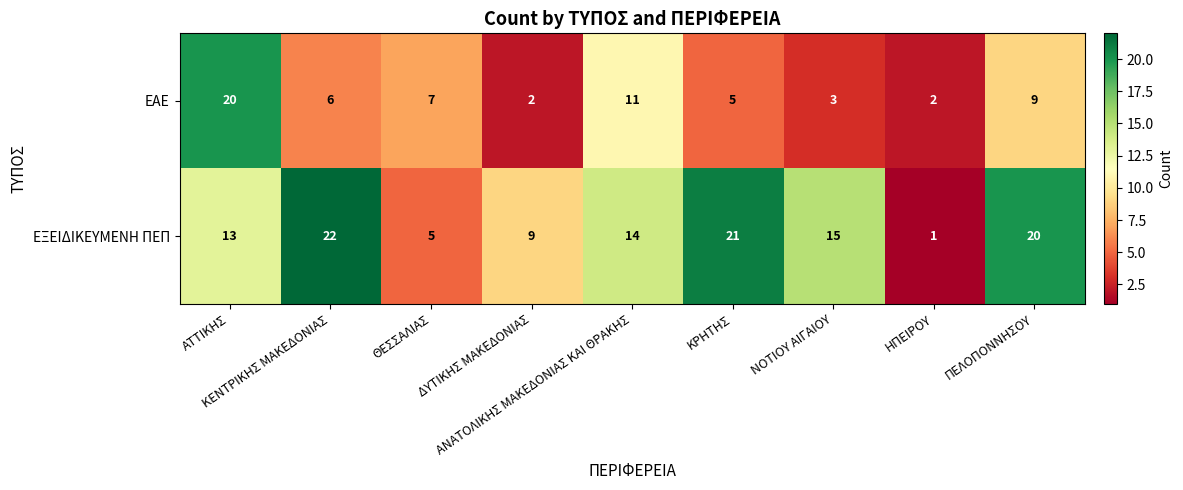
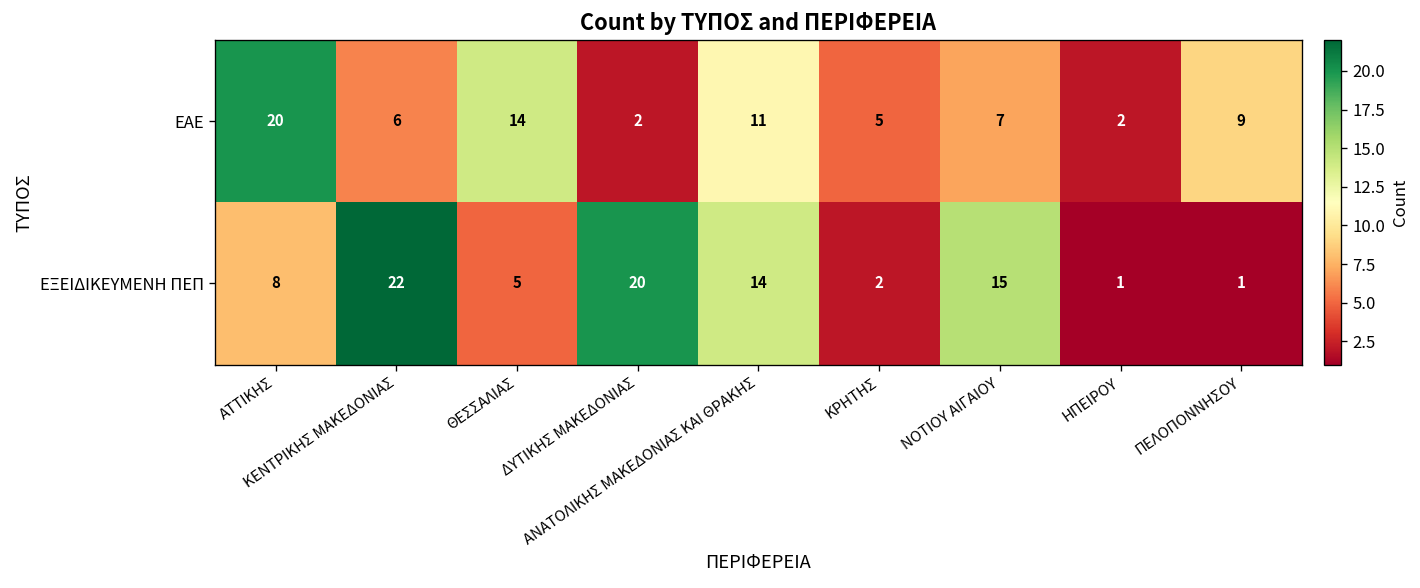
  {
    "ΕΑΕ": {
      "ΑΤΤΙΚΗΣ": 20,
      "ΚΕΝΤΡΙΚΗΣ ΜΑΚΕΔΟΝΙΑΣ": 6,
-     "ΘΕΣΣΑΛΙΑΣ": 7,
+     "ΘΕΣΣΑΛΙΑΣ": 14,
      "ΔΥΤΙΚΗΣ ΜΑΚΕΔΟΝΙΑΣ": 2,
      "ΑΝΑΤΟΛΙΚΗΣ ΜΑΚΕΔΟΝΙΑΣ ΚΑΙ ΘΡΑΚΗΣ": 11,
      "ΚΡΗΤΗΣ": 5,
-     "ΝΟΤΙΟΥ ΑΙΓΑΙΟΥ": 3,
+     "ΝΟΤΙΟΥ ΑΙΓΑΙΟΥ": 7,
      "ΗΠΕΙΡΟΥ": 2,
      "ΠΕΛΟΠΟΝΝΗΣΟΥ": 9
    },
    "ΕΞΕΙΔΙΚΕΥΜΕΝΗ ΠΕΠ": {
-     "ΑΤΤΙΚΗΣ": 13,
+     "ΑΤΤΙΚΗΣ": 8,
      "ΚΕΝΤΡΙΚΗΣ ΜΑΚΕΔΟΝΙΑΣ": 22,
      "ΘΕΣΣΑΛΙΑΣ": 5,
-     "ΔΥΤΙΚΗΣ ΜΑΚΕΔΟΝΙΑΣ": 9,
+     "ΔΥΤΙΚΗΣ ΜΑΚΕΔΟΝΙΑΣ": 20,
      "ΑΝΑΤΟΛΙΚΗΣ ΜΑΚΕΔΟΝΙΑΣ ΚΑΙ ΘΡΑΚΗΣ": 14,
-     "ΚΡΗΤΗΣ": 21,
+     "ΚΡΗΤΗΣ": 2,
      "ΝΟΤΙΟΥ ΑΙΓΑΙΟΥ": 15,
      "ΗΠΕΙΡΟΥ": 1,
-     "ΠΕΛΟΠΟΝΝΗΣΟΥ": 20
+     "ΠΕΛΟΠΟΝΝΗΣΟΥ": 1
    }
  }
